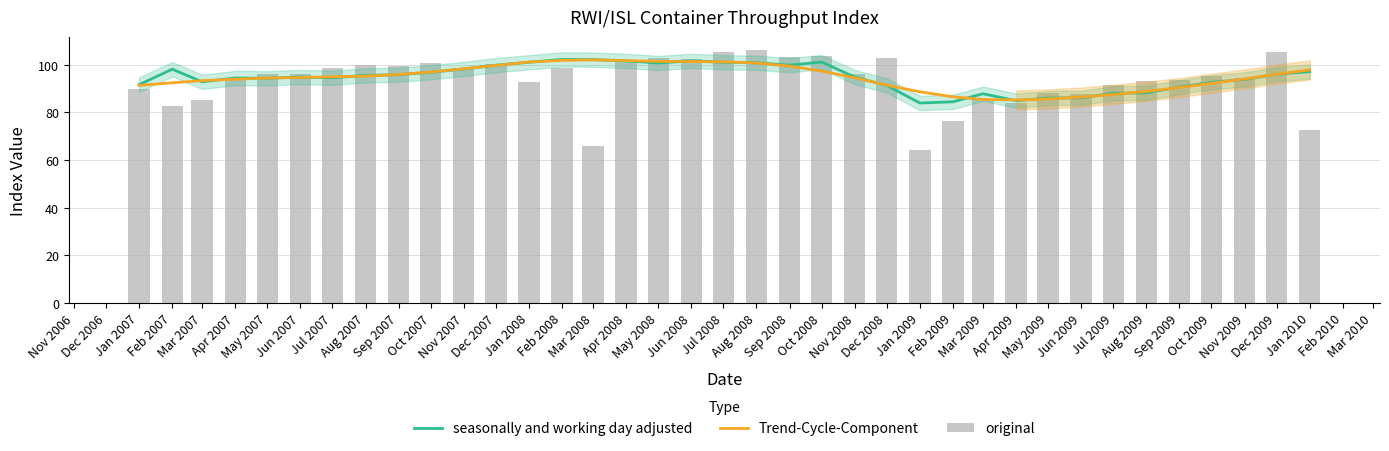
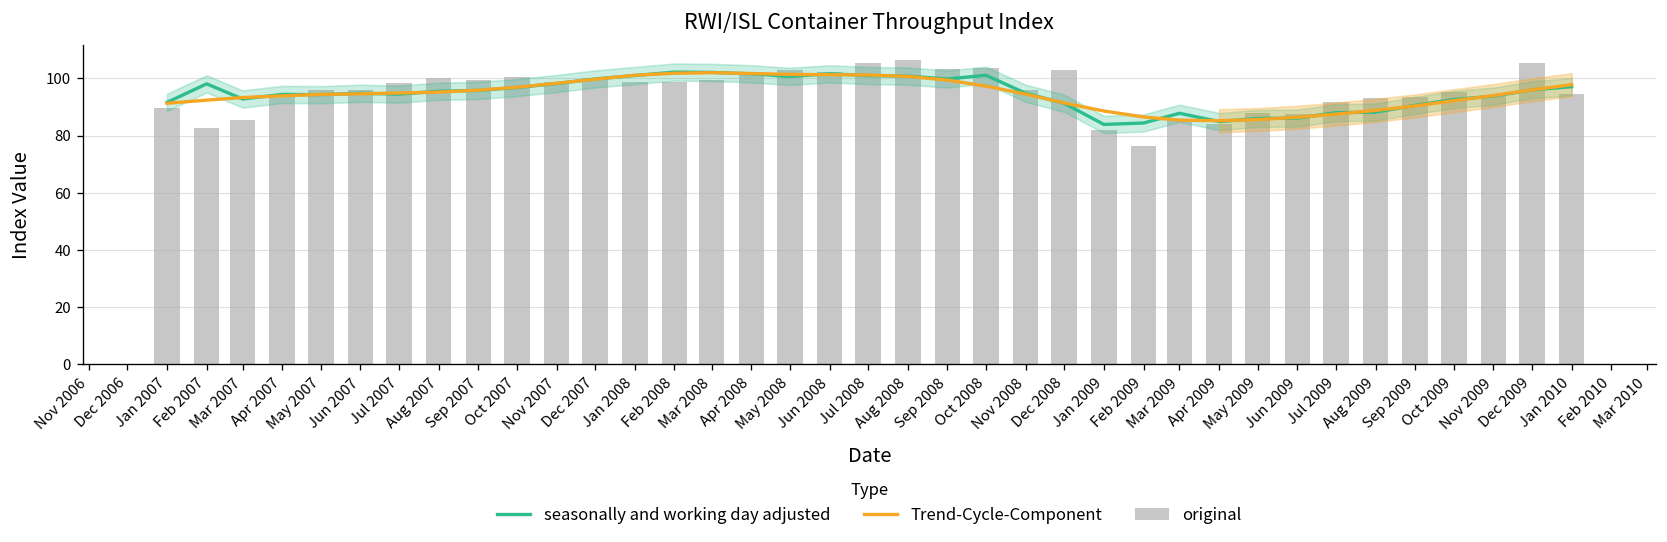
  {
    "original": {
      "Jan 2007": 90,
      "Feb 2007": 83,
      "Mar 2007": 85,
      "Apr 2007": 94,
      "May 2007": 96,
      "Jun 2007": 96,
      "Jul 2007": 99,
      "Aug 2007": 100,
      "Sep 2007": 99,
      "Oct 2007": 101,
      "Nov 2007": 99,
      "Dec 2007": 100,
-     "Jan 2008": 93,
+     "Jan 2008": 99,
      "Feb 2008": 99,
-     "Mar 2008": 66,
+     "Mar 2008": 100,
      "Apr 2008": 101,
      "May 2008": 103,
      "Jun 2008": 102,
      "Jul 2008": 106,
      "Aug 2008": 106,
      "Sep 2008": 103,
      "Oct 2008": 104,
      "Nov 2008": 96,
      "Dec 2008": 103,
-     "Jan 2009": 64,
+     "Jan 2009": 82,
      "Feb 2009": 76,
      "Mar 2009": 86,
      "Apr 2009": 84,
      "May 2009": 88,
      "Jun 2009": 88,
      "Jul 2009": 92,
      "Aug 2009": 93,
      "Sep 2009": 93,
      "Oct 2009": 95,
      "Nov 2009": 94,
      "Dec 2009": 105,
-     "Jan 2010": 73
+     "Jan 2010": 95
    }
  }
